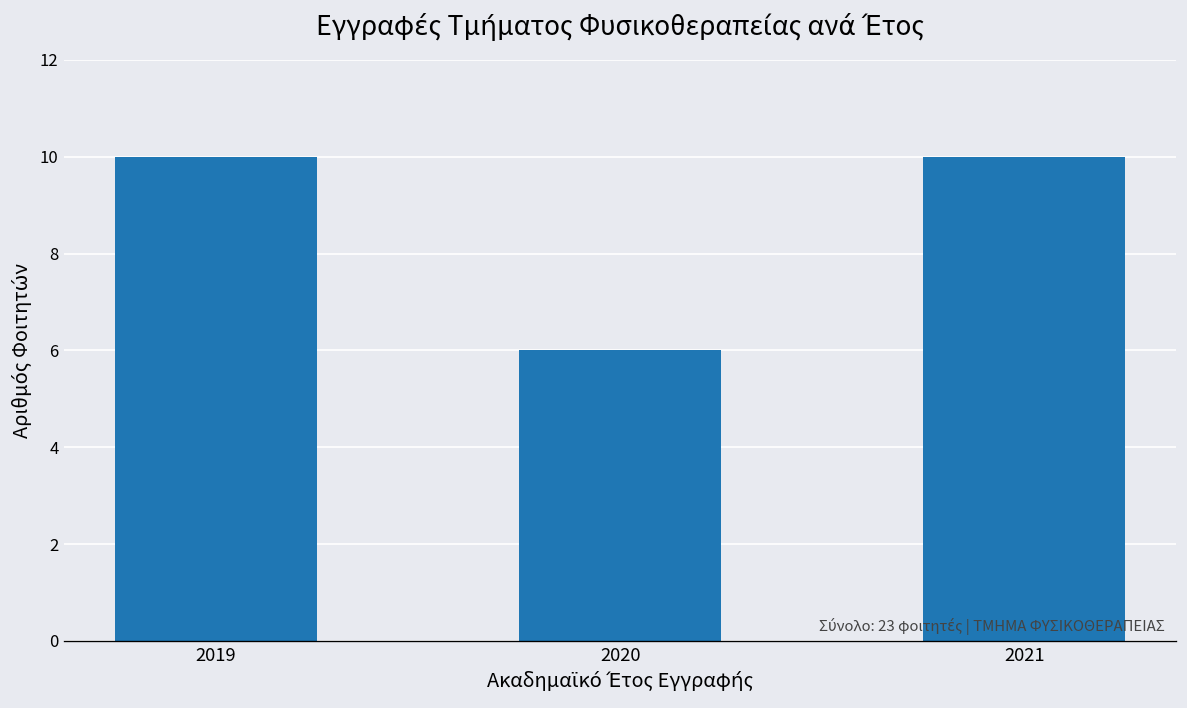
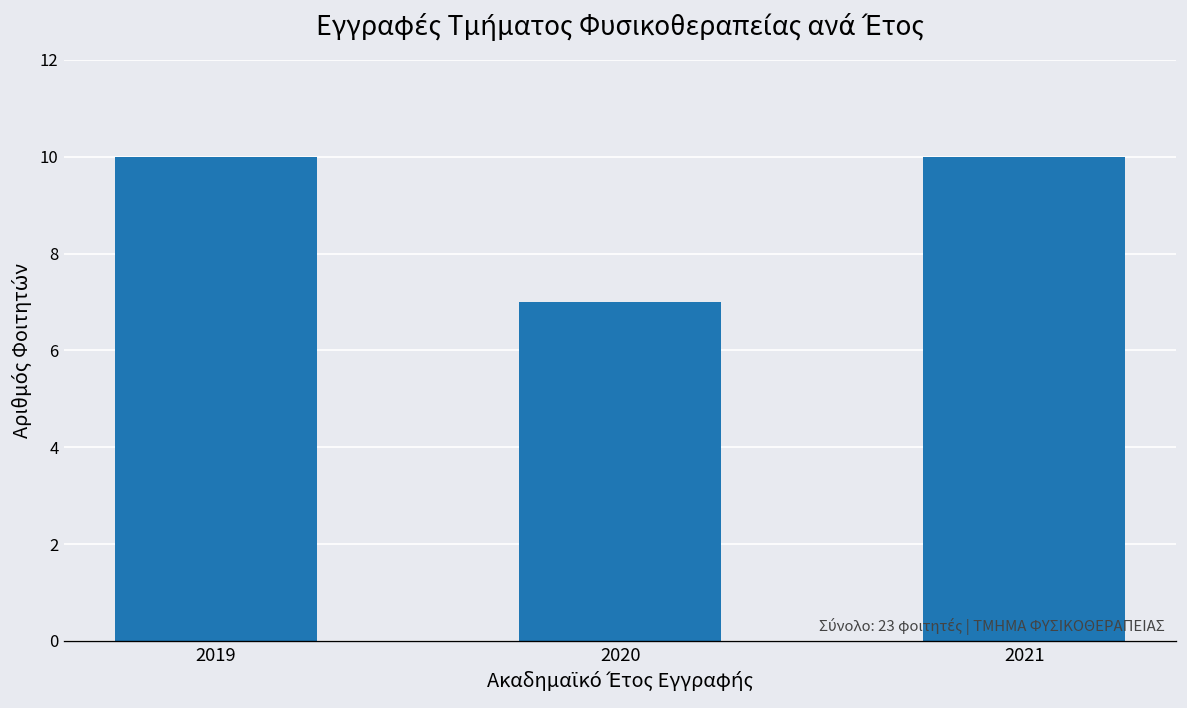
  {
    "2019": 10,
-   "2020": 6
+   "2020": 7
  }
